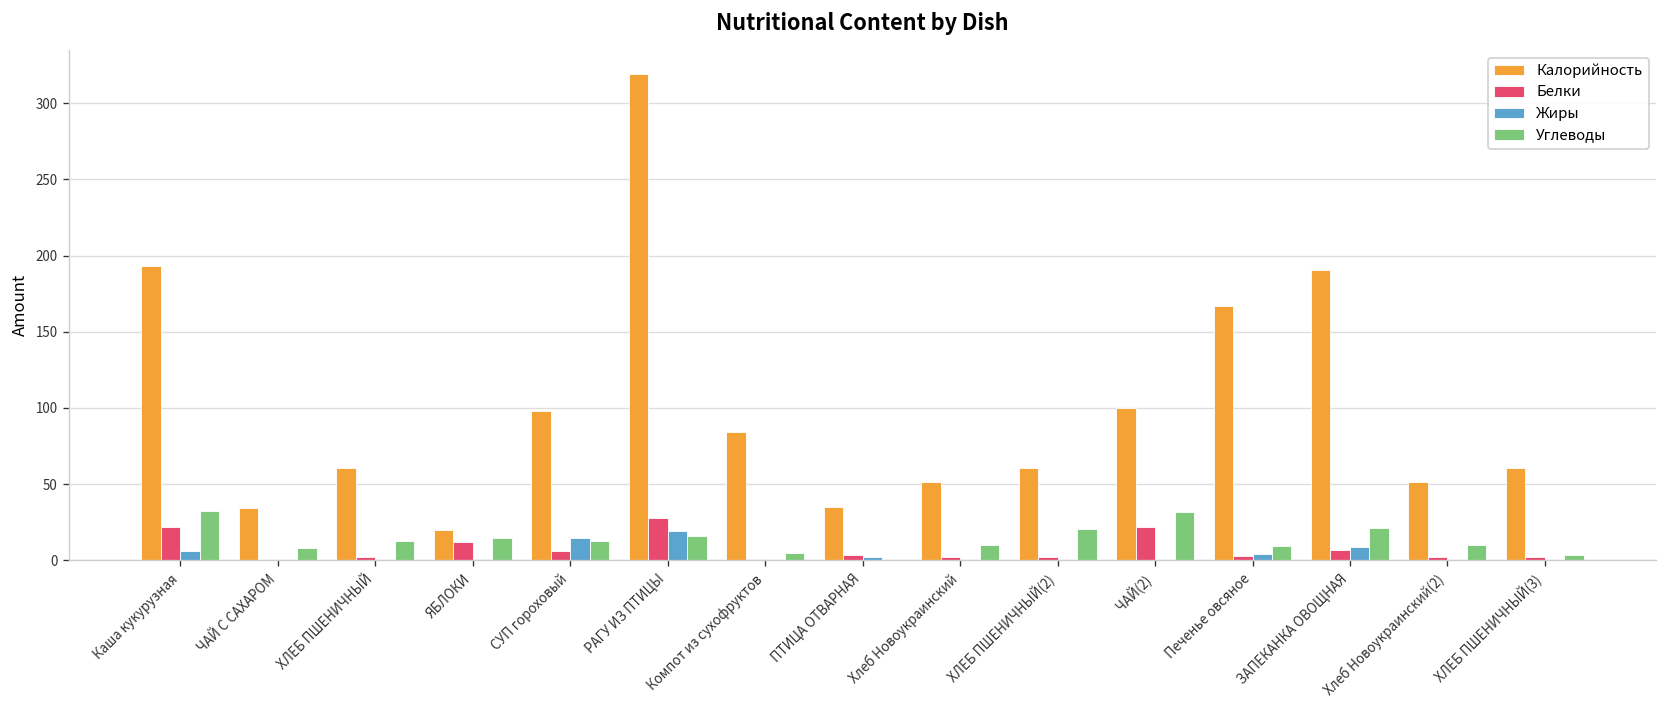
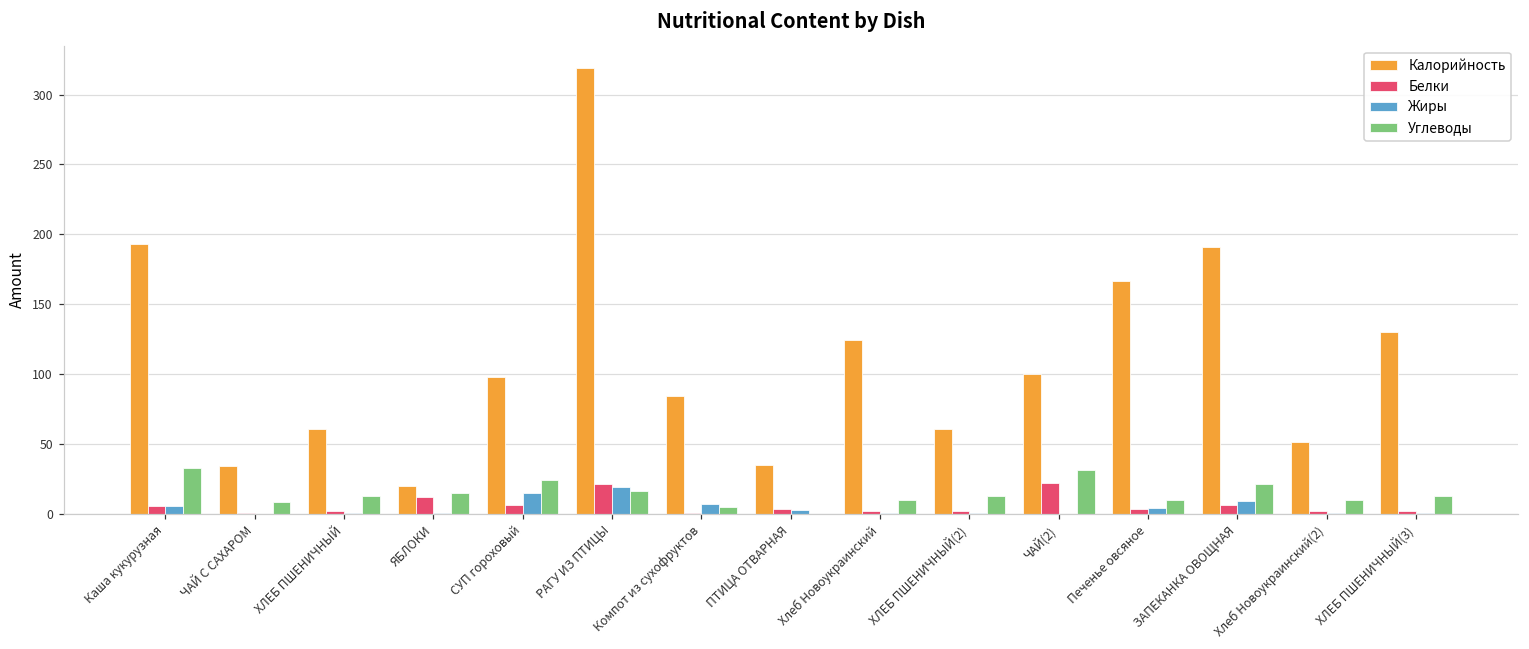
  {
    "Калорийность": {
      "Каша кукурузная": 193,
      "ЧАЙ С САХАРОМ": 34,
      "ХЛЕБ ПШЕНИЧНЫЙ": 61,
      "ЯБЛОКИ": 20,
      "СУП гороховый": 98,
      "РАГУ ИЗ ПТИЦЫ": 319,
      "Компот из сухофруктов": 84,
      "ПТИЦА ОТВАРНАЯ": 35,
-     "Хлеб Новоукраинский": 52,
+     "Хлеб Новоукраинский": 124,
      "ХЛЕБ ПШЕНИЧНЫЙ(2)": 61,
      "ЧАЙ(2)": 100,
      "Печенье овсяное": 167,
      "ЗАПЕКАНКА ОВОЩНАЯ": 191,
      "Хлеб Новоукраинский(2)": 52,
-     "ХЛЕБ ПШЕНИЧНЫЙ(3)": 61
+     "ХЛЕБ ПШЕНИЧНЫЙ(3)": 130
    },
    "Белки": {
-     "Каша кукурузная": 22,
+     "Каша кукурузная": 5,
      "ХЛЕБ ПШЕНИЧНЫЙ": 2,
      "ЯБЛОКИ": 12,
      "СУП гороховый": 6,
-     "РАГУ ИЗ ПТИЦЫ": 28,
+     "РАГУ ИЗ ПТИЦЫ": 21,
      "ПТИЦА ОТВАРНАЯ": 3,
      "Хлеб Новоукраинский": 2,
      "ХЛЕБ ПШЕНИЧНЫЙ(2)": 2,
      "ЧАЙ(2)": 22,
      "Печенье овсяное": 3,
      "ЗАПЕКАНКА ОВОЩНАЯ": 6,
      "Хлеб Новоукраинский(2)": 2,
      "ХЛЕБ ПШЕНИЧНЫЙ(3)": 2
    },
    "Жиры": {
      "Каша кукурузная": 6,
      "СУП гороховый": 15,
      "РАГУ ИЗ ПТИЦЫ": 19,
-     "Компот из сухофруктов": 0,
+     "Компот из сухофруктов": 7,
      "ПТИЦА ОТВАРНАЯ": 2,
      "Печенье овсяное": 4,
      "ЗАПЕКАНКА ОВОЩНАЯ": 9
    },
    "Углеводы": {
      "Каша кукурузная": 33,
      "ЧАЙ С САХАРОМ": 8,
      "ХЛЕБ ПШЕНИЧНЫЙ": 13,
      "ЯБЛОКИ": 15,
-     "СУП гороховый": 13,
+     "СУП гороховый": 24,
      "РАГУ ИЗ ПТИЦЫ": 16,
      "Компот из сухофруктов": 5,
      "Хлеб Новоукраинский": 10,
-     "ХЛЕБ ПШЕНИЧНЫЙ(2)": 21,
+     "ХЛЕБ ПШЕНИЧНЫЙ(2)": 13,
      "ЧАЙ(2)": 32,
      "Печенье овсяное": 10,
      "ЗАПЕКАНКА ОВОЩНАЯ": 21,
      "Хлеб Новоукраинский(2)": 10,
-     "ХЛЕБ ПШЕНИЧНЫЙ(3)": 3
+     "ХЛЕБ ПШЕНИЧНЫЙ(3)": 13
    }
  }
